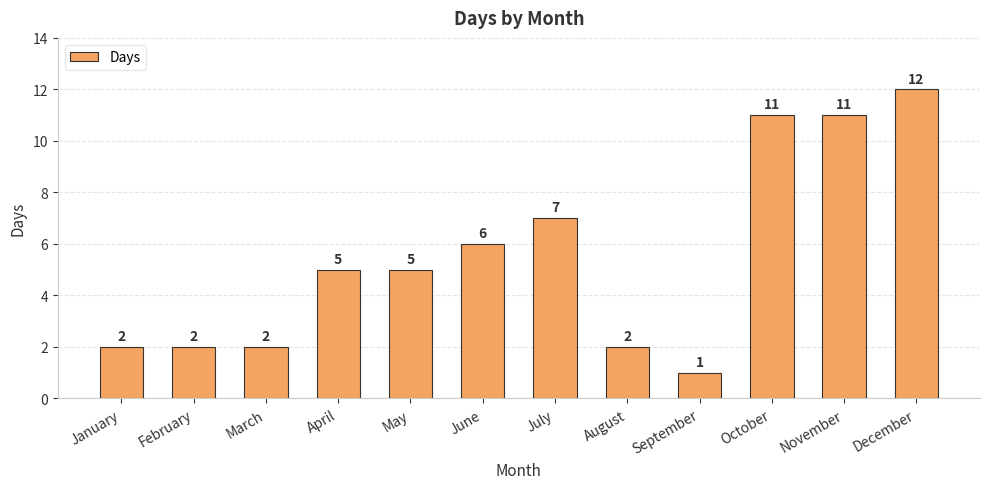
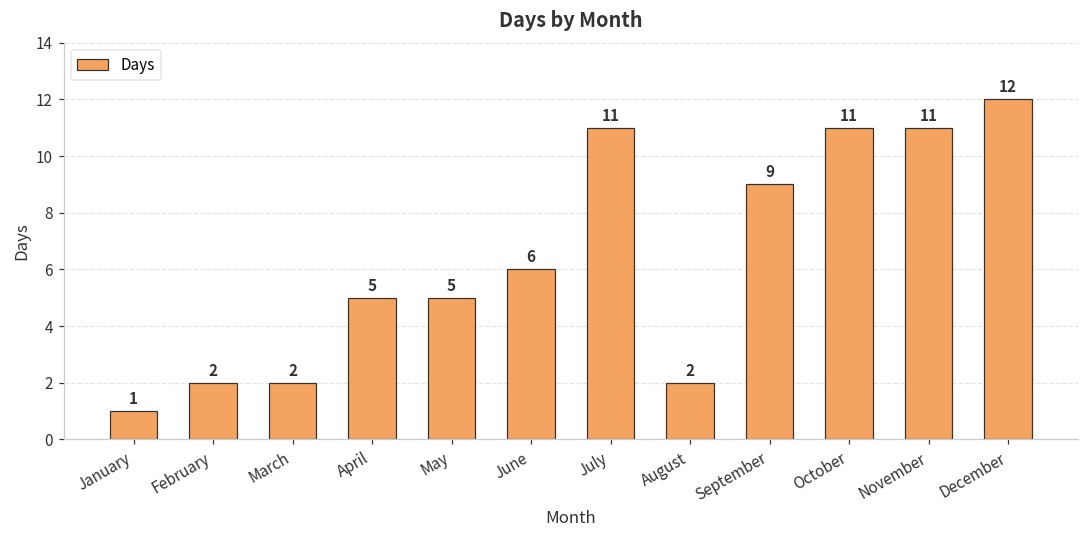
  {
-   "January": 2,
+   "January": 1,
    "February": 2,
    "March": 2,
    "April": 5,
    "May": 5,
    "June": 6,
-   "July": 7,
+   "July": 11,
    "August": 2,
-   "September": 1,
+   "September": 9,
    "October": 11,
    "November": 11,
    "December": 12
  }
